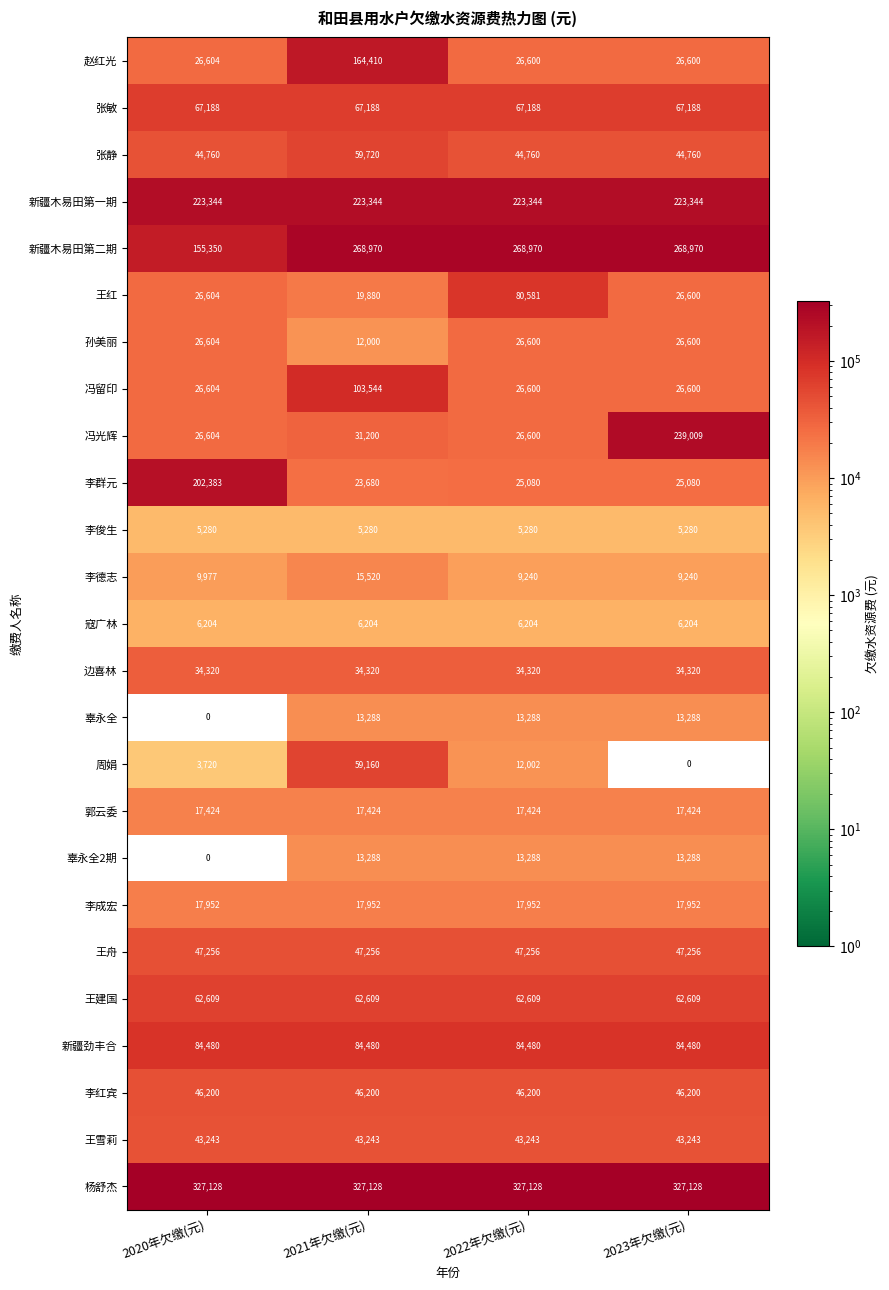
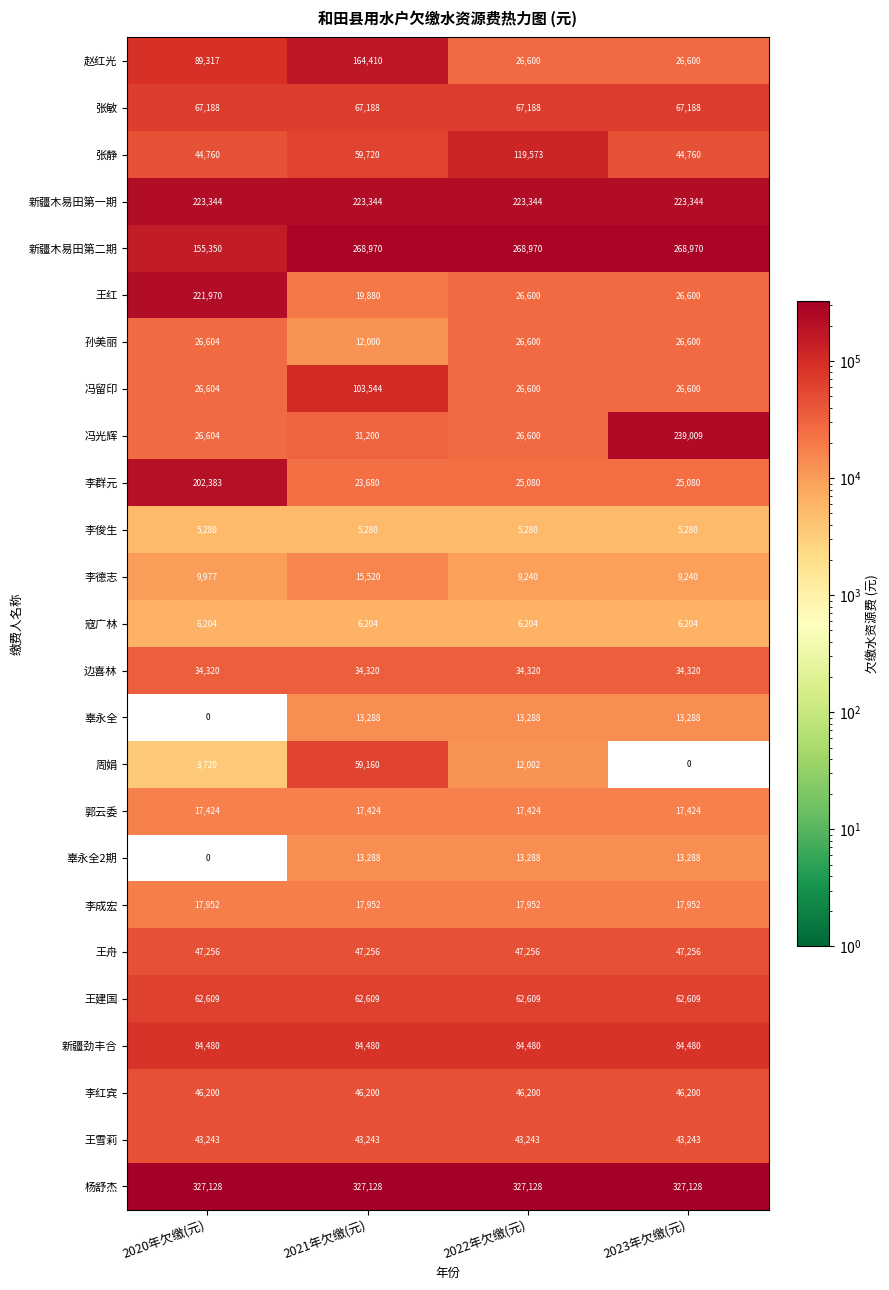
  {
    "赵红光": {
-     "2020年欠缴(元)": "26,604",
+     "2020年欠缴(元)": "89,317",
      "2021年欠缴(元)": "164,410",
      "2022年欠缴(元)": "26,600",
      "2023年欠缴(元)": "26,600"
    },
    "张敏": {
      "2020年欠缴(元)": "67,188",
      "2021年欠缴(元)": "67,188",
      "2022年欠缴(元)": "67,188",
      "2023年欠缴(元)": "67,188"
    },
    "张静": {
      "2020年欠缴(元)": "44,760",
      "2021年欠缴(元)": "59,720",
-     "2022年欠缴(元)": "44,760",
+     "2022年欠缴(元)": "119,573",
      "2023年欠缴(元)": "44,760"
    },
    "新疆木易田第一期": {
      "2020年欠缴(元)": "223,344",
      "2021年欠缴(元)": "223,344",
      "2022年欠缴(元)": "223,344",
      "2023年欠缴(元)": "223,344"
    },
    "新疆木易田第二期": {
      "2020年欠缴(元)": "155,350",
      "2021年欠缴(元)": "268,970",
      "2022年欠缴(元)": "268,970",
      "2023年欠缴(元)": "268,970"
    },
    "王红": {
-     "2020年欠缴(元)": "26,604",
+     "2020年欠缴(元)": "221,970",
      "2021年欠缴(元)": "19,880",
-     "2022年欠缴(元)": "80,581",
+     "2022年欠缴(元)": "26,600",
      "2023年欠缴(元)": "26,600"
    },
    "孙美丽": {
      "2020年欠缴(元)": "26,604",
      "2021年欠缴(元)": "12,000",
      "2022年欠缴(元)": "26,600",
      "2023年欠缴(元)": "26,600"
    },
    "冯留印": {
      "2020年欠缴(元)": "26,604",
      "2021年欠缴(元)": "103,544",
      "2022年欠缴(元)": "26,600",
      "2023年欠缴(元)": "26,600"
    },
    "冯光辉": {
      "2020年欠缴(元)": "26,604",
      "2021年欠缴(元)": "31,200",
      "2022年欠缴(元)": "26,600",
      "2023年欠缴(元)": "239,009"
    },
    "李群元": {
      "2020年欠缴(元)": "202,383",
      "2021年欠缴(元)": "23,680",
      "2022年欠缴(元)": "25,080",
      "2023年欠缴(元)": "25,080"
    },
    "李俊生": {
      "2020年欠缴(元)": "5,280",
      "2021年欠缴(元)": "5,280",
      "2022年欠缴(元)": "5,280",
      "2023年欠缴(元)": "5,280"
    },
    "李德志": {
      "2020年欠缴(元)": "9,977",
      "2021年欠缴(元)": "15,520",
      "2022年欠缴(元)": "9,240",
      "2023年欠缴(元)": "9,240"
    },
    "寇广林": {
      "2020年欠缴(元)": "6,204",
      "2021年欠缴(元)": "6,204",
      "2022年欠缴(元)": "6,204",
      "2023年欠缴(元)": "6,204"
    },
    "边喜林": {
      "2020年欠缴(元)": "34,320",
      "2021年欠缴(元)": "34,320",
      "2022年欠缴(元)": "34,320",
      "2023年欠缴(元)": "34,320"
    },
    "辜永全": {
      "2020年欠缴(元)": "0",
      "2021年欠缴(元)": "13,288",
      "2022年欠缴(元)": "13,288",
      "2023年欠缴(元)": "13,288"
    },
    "周娟": {
      "2020年欠缴(元)": "3,720",
      "2021年欠缴(元)": "59,160",
      "2022年欠缴(元)": "12,002",
      "2023年欠缴(元)": "0"
    },
    "郭云委": {
      "2020年欠缴(元)": "17,424",
      "2021年欠缴(元)": "17,424",
      "2022年欠缴(元)": "17,424",
      "2023年欠缴(元)": "17,424"
    },
    "辜永全2期": {
      "2020年欠缴(元)": "0",
      "2021年欠缴(元)": "13,288",
      "2022年欠缴(元)": "13,288",
      "2023年欠缴(元)": "13,288"
    },
    "李成宏": {
      "2020年欠缴(元)": "17,952",
      "2021年欠缴(元)": "17,952",
      "2022年欠缴(元)": "17,952",
      "2023年欠缴(元)": "17,952"
    },
    "王舟": {
      "2020年欠缴(元)": "47,256",
      "2021年欠缴(元)": "47,256",
      "2022年欠缴(元)": "47,256",
      "2023年欠缴(元)": "47,256"
    },
    "王建国": {
      "2020年欠缴(元)": "62,609",
      "2021年欠缴(元)": "62,609",
      "2022年欠缴(元)": "62,609",
      "2023年欠缴(元)": "62,609"
    },
    "新疆劲丰合": {
      "2020年欠缴(元)": "84,480",
      "2021年欠缴(元)": "84,480",
      "2022年欠缴(元)": "84,480",
      "2023年欠缴(元)": "84,480"
    },
    "李红宾": {
      "2020年欠缴(元)": "46,200",
      "2021年欠缴(元)": "46,200",
      "2022年欠缴(元)": "46,200",
      "2023年欠缴(元)": "46,200"
    },
    "王雪莉": {
      "2020年欠缴(元)": "43,243",
      "2021年欠缴(元)": "43,243",
      "2022年欠缴(元)": "43,243",
      "2023年欠缴(元)": "43,243"
    },
    "杨舒杰": {
      "2020年欠缴(元)": "327,128",
      "2021年欠缴(元)": "327,128",
      "2022年欠缴(元)": "327,128",
      "2023年欠缴(元)": "327,128"
    }
  }
